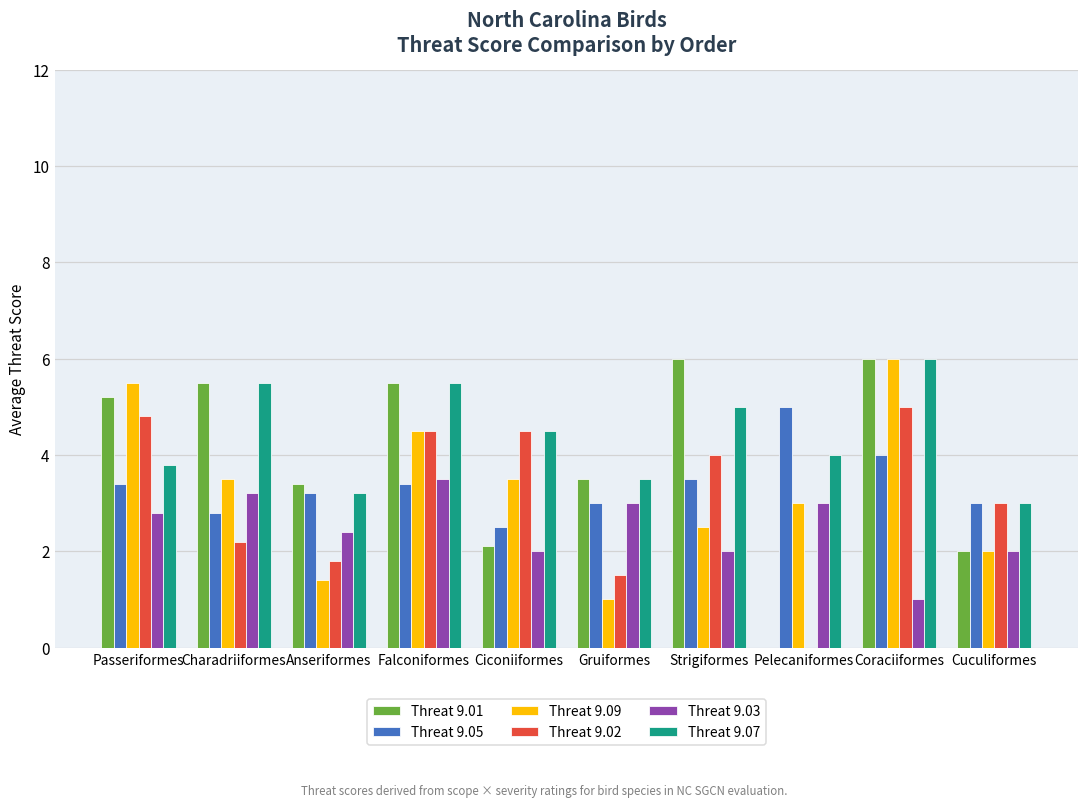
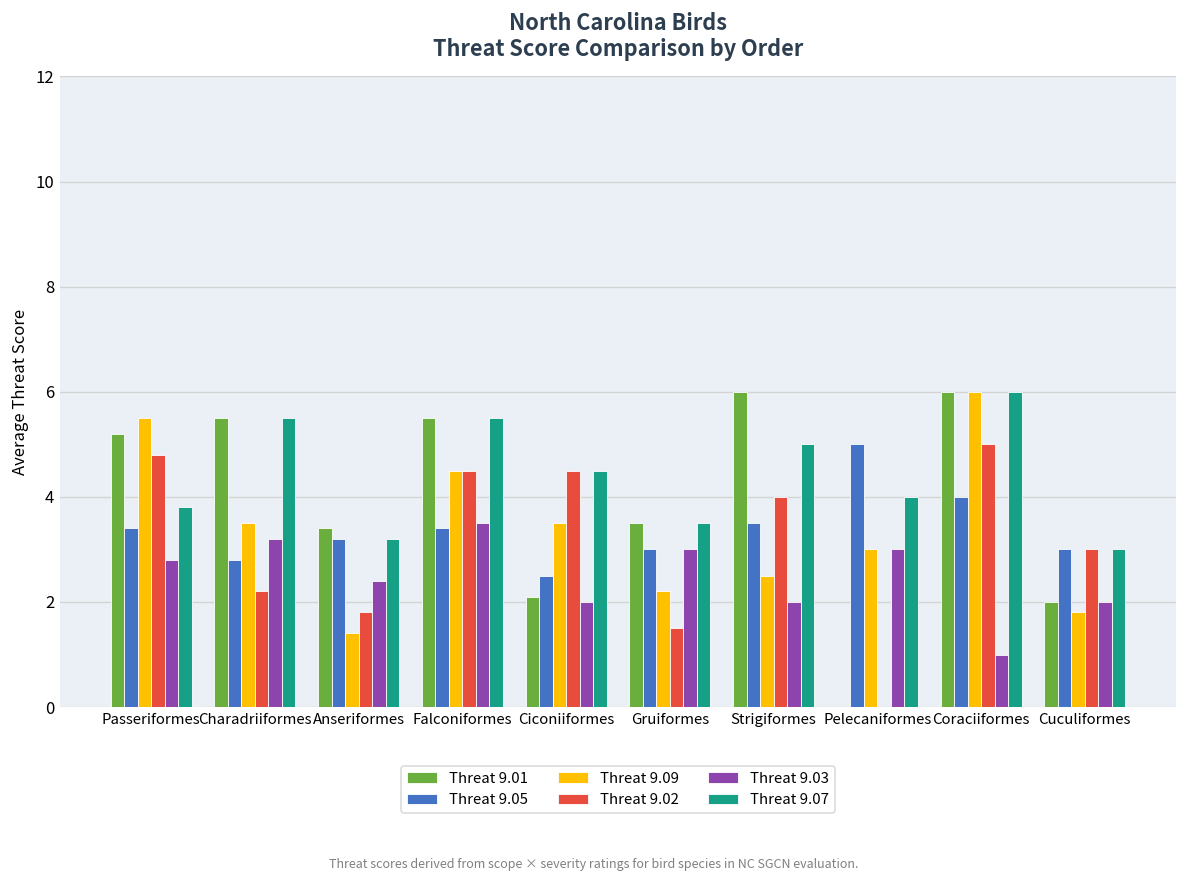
  {
    "Threat 9.01": {
      "Passeriformes": 5.2,
      "Charadriiformes": 5.5,
      "Anseriformes": 3.4,
      "Falconiformes": 5.5,
      "Ciconiiformes": 2.1,
      "Gruiformes": 3.5,
      "Strigiformes": 6.0,
      "Pelecaniformes": 0.0,
      "Coraciiformes": 6.0,
      "Cuculiformes": 2.0
    },
    "Threat 9.05": {
      "Passeriformes": 3.4,
      "Charadriiformes": 2.8,
      "Anseriformes": 3.2,
      "Falconiformes": 3.4,
      "Ciconiiformes": 2.5,
      "Gruiformes": 3.0,
      "Strigiformes": 3.5,
      "Pelecaniformes": 5.0,
      "Coraciiformes": 4.0,
      "Cuculiformes": 3.0
    },
    "Threat 9.09": {
      "Passeriformes": 5.5,
      "Charadriiformes": 3.5,
      "Anseriformes": 1.4,
      "Falconiformes": 4.5,
      "Ciconiiformes": 3.5,
-     "Gruiformes": 1.0,
+     "Gruiformes": 2.2,
      "Strigiformes": 2.5,
      "Pelecaniformes": 3.0,
      "Coraciiformes": 6.0,
-     "Cuculiformes": 2.0
+     "Cuculiformes": 1.8
    },
    "Threat 9.02": {
      "Passeriformes": 4.8,
      "Charadriiformes": 2.2,
      "Anseriformes": 1.8,
      "Falconiformes": 4.5,
      "Ciconiiformes": 4.5,
      "Gruiformes": 1.5,
      "Strigiformes": 4.0,
      "Pelecaniformes": 0.0,
      "Coraciiformes": 5.0,
      "Cuculiformes": 3.0
    },
    "Threat 9.03": {
      "Passeriformes": 2.8,
      "Charadriiformes": 3.2,
      "Anseriformes": 2.4,
      "Falconiformes": 3.5,
      "Ciconiiformes": 2.0,
      "Gruiformes": 3.0,
      "Strigiformes": 2.0,
      "Pelecaniformes": 3.0,
      "Coraciiformes": 1.0,
      "Cuculiformes": 2.0
    },
    "Threat 9.07": {
      "Passeriformes": 3.8,
      "Charadriiformes": 5.5,
      "Anseriformes": 3.2,
      "Falconiformes": 5.5,
      "Ciconiiformes": 4.5,
      "Gruiformes": 3.5,
      "Strigiformes": 5.0,
      "Pelecaniformes": 4.0,
      "Coraciiformes": 6.0,
      "Cuculiformes": 3.0
    }
  }
